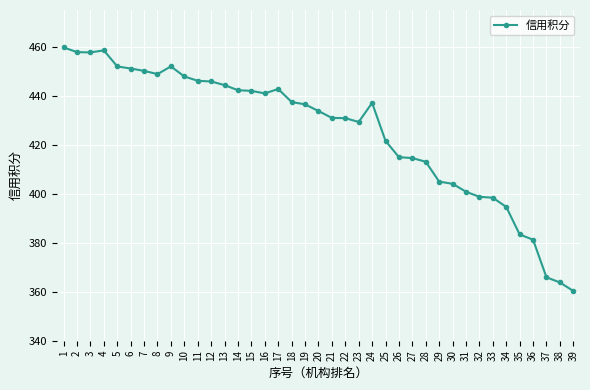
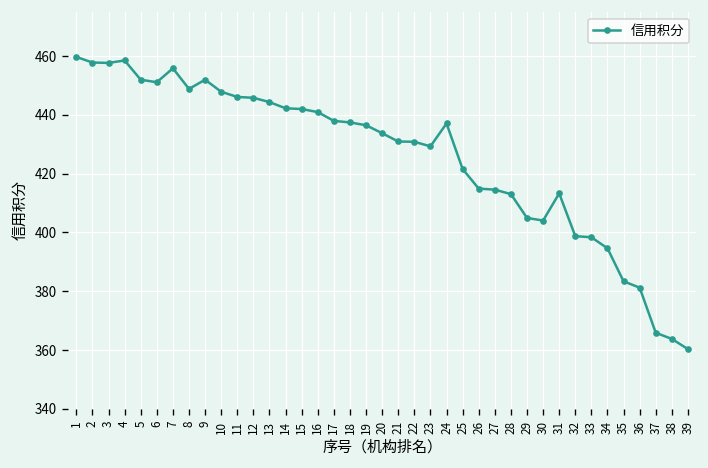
  {
    "1": 460,
    "2": 458,
    "3": 458,
    "4": 459,
    "5": 452,
    "6": 451,
-   "7": 450,
+   "7": 456,
    "8": 449,
    "9": 452,
    "10": 448,
    "11": 446,
    "12": 446,
    "13": 444,
    "14": 442,
    "15": 442,
    "16": 441,
-   "17": 443,
+   "17": 438,
    "18": 437,
    "19": 436,
    "20": 434,
    "21": 431,
    "22": 431,
    "23": 429,
    "24": 437,
    "25": 422,
    "26": 415,
    "27": 415,
    "28": 413,
    "29": 405,
    "30": 404,
-   "31": 401,
+   "31": 413,
    "32": 399,
    "33": 398,
    "34": 395,
    "35": 383,
    "36": 381,
    "37": 366,
    "38": 364,
    "39": 360
  }
